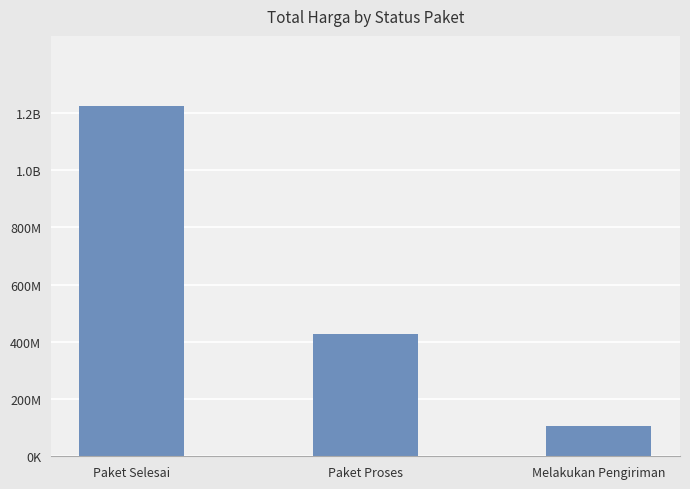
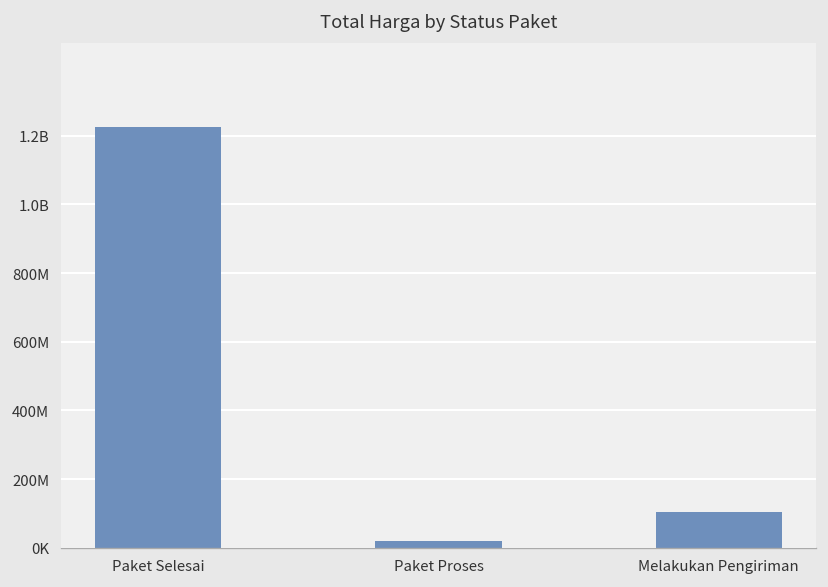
  {
    "Paket Selesai": 1220000000,
-   "Paket Proses": 430000000,
+   "Paket Proses": 20000000,
    "Melakukan Pengiriman": 100000000
  }
